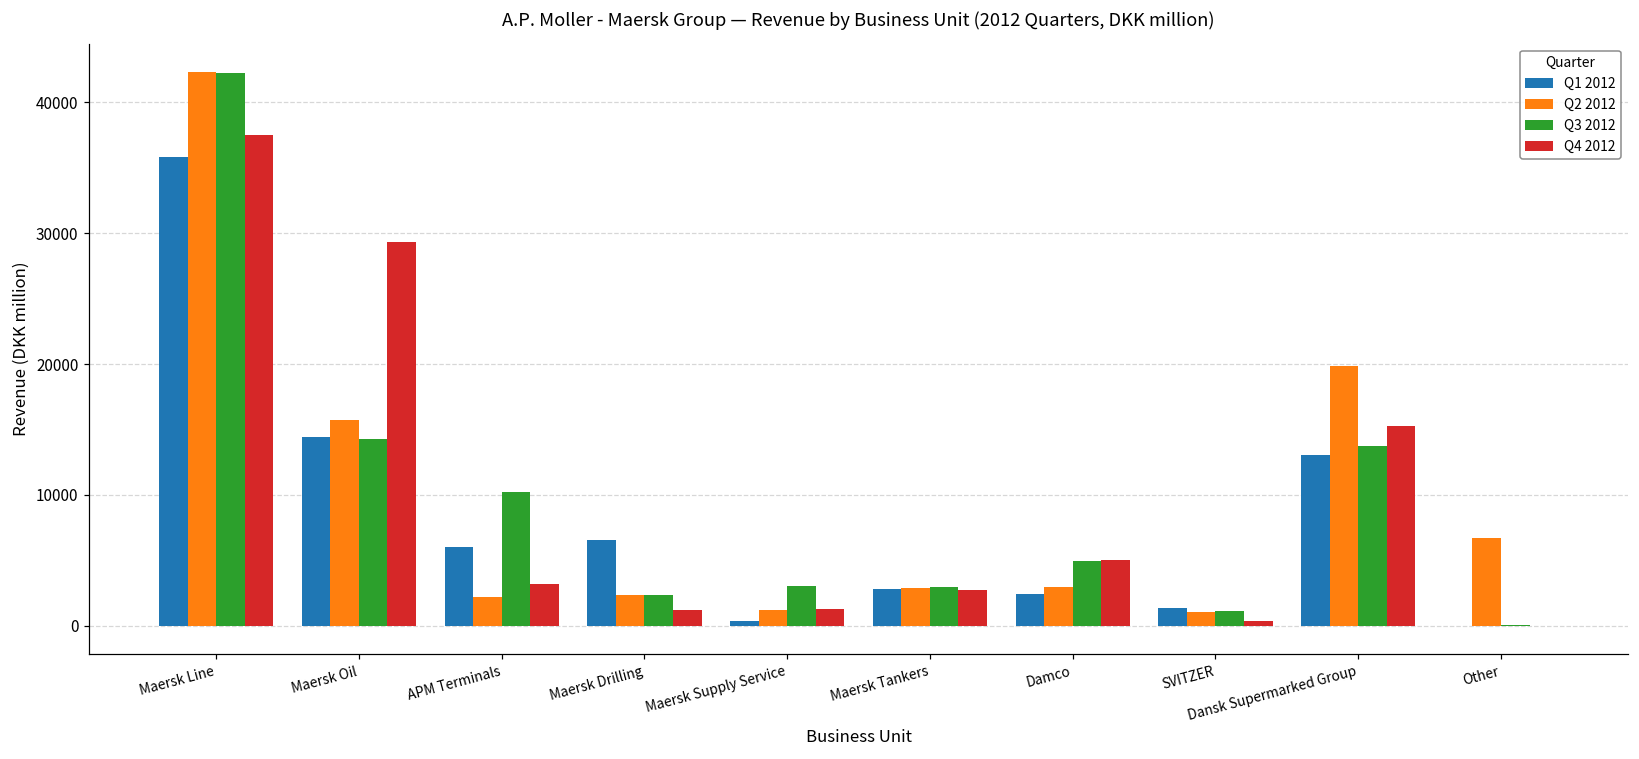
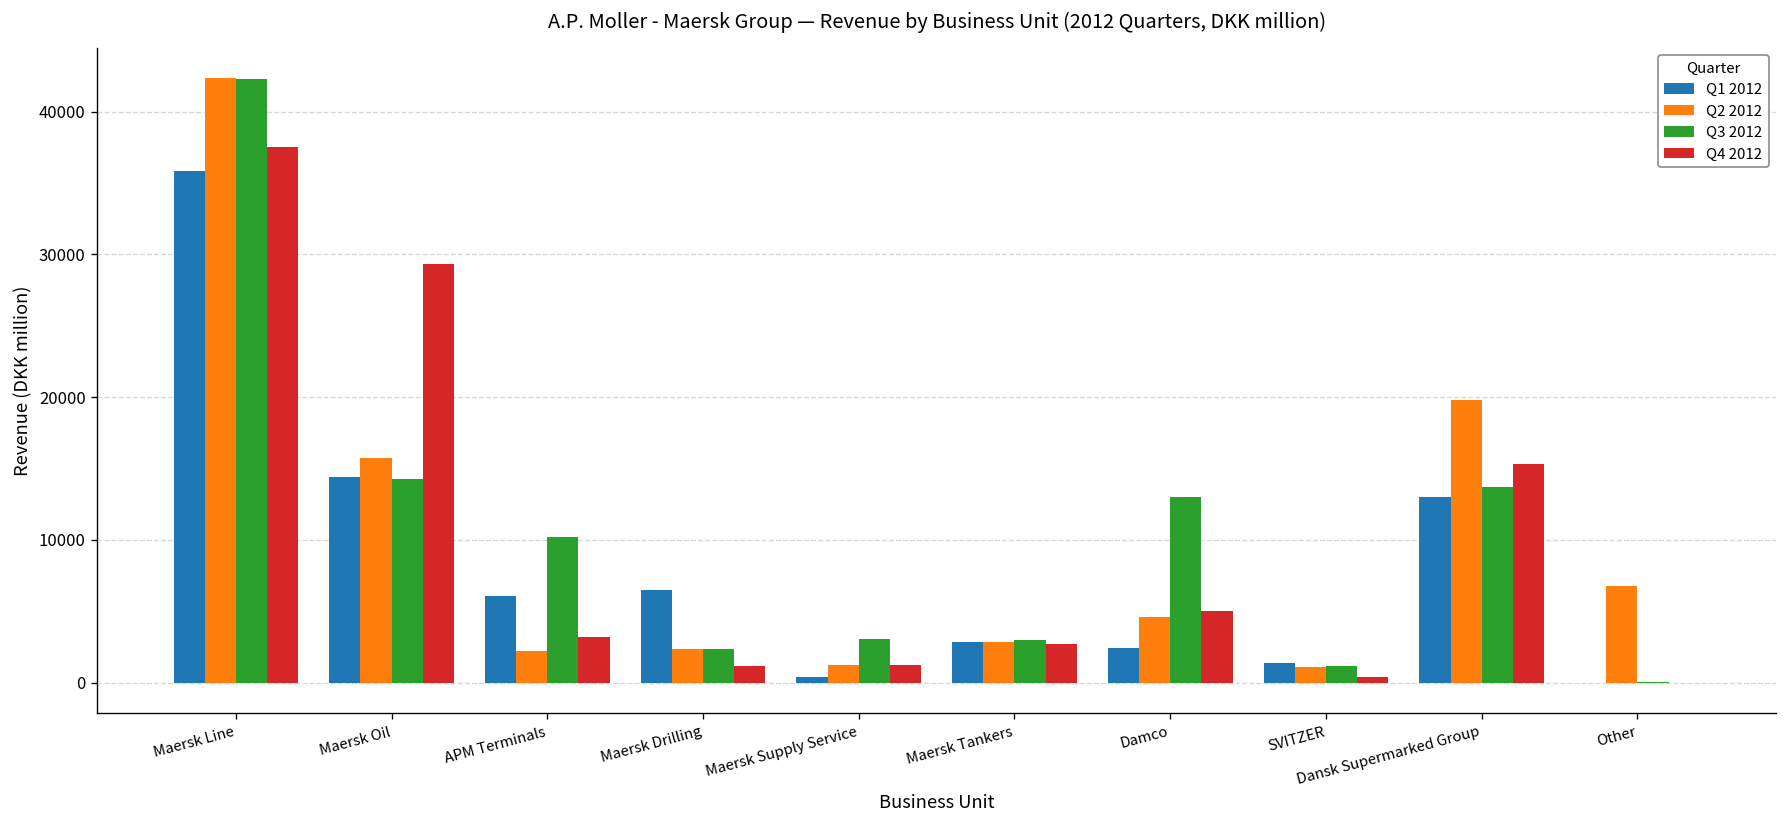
  {
    "Q1 2012": {
      "Maersk Line": 35800,
      "Maersk Oil": 14400,
      "APM Terminals": 6000,
      "Maersk Drilling": 6500,
      "Maersk Supply Service": 400,
      "Maersk Tankers": 2900,
      "Damco": 2500,
      "SVITZER": 1400,
      "Dansk Supermarked Group": 13000
    },
    "Q2 2012": {
      "Maersk Line": 42300,
      "Maersk Oil": 15800,
      "APM Terminals": 2200,
      "Maersk Drilling": 2400,
      "Maersk Supply Service": 1200,
      "Maersk Tankers": 2900,
-     "Damco": 2900,
+     "Damco": 4600,
      "SVITZER": 1100,
      "Dansk Supermarked Group": 19800,
      "Other": 6700
    },
    "Q3 2012": {
      "Maersk Line": 42200,
      "Maersk Oil": 14300,
      "APM Terminals": 10200,
      "Maersk Drilling": 2400,
      "Maersk Supply Service": 3000,
      "Maersk Tankers": 3000,
-     "Damco": 5000,
+     "Damco": 13000,
      "SVITZER": 1200,
      "Dansk Supermarked Group": 13700
    },
    "Q4 2012": {
      "Maersk Line": 37500,
      "Maersk Oil": 29300,
      "APM Terminals": 3200,
      "Maersk Drilling": 1200,
      "Maersk Supply Service": 1300,
      "Maersk Tankers": 2700,
      "Damco": 5000,
      "SVITZER": 400,
      "Dansk Supermarked Group": 15300
    }
  }
